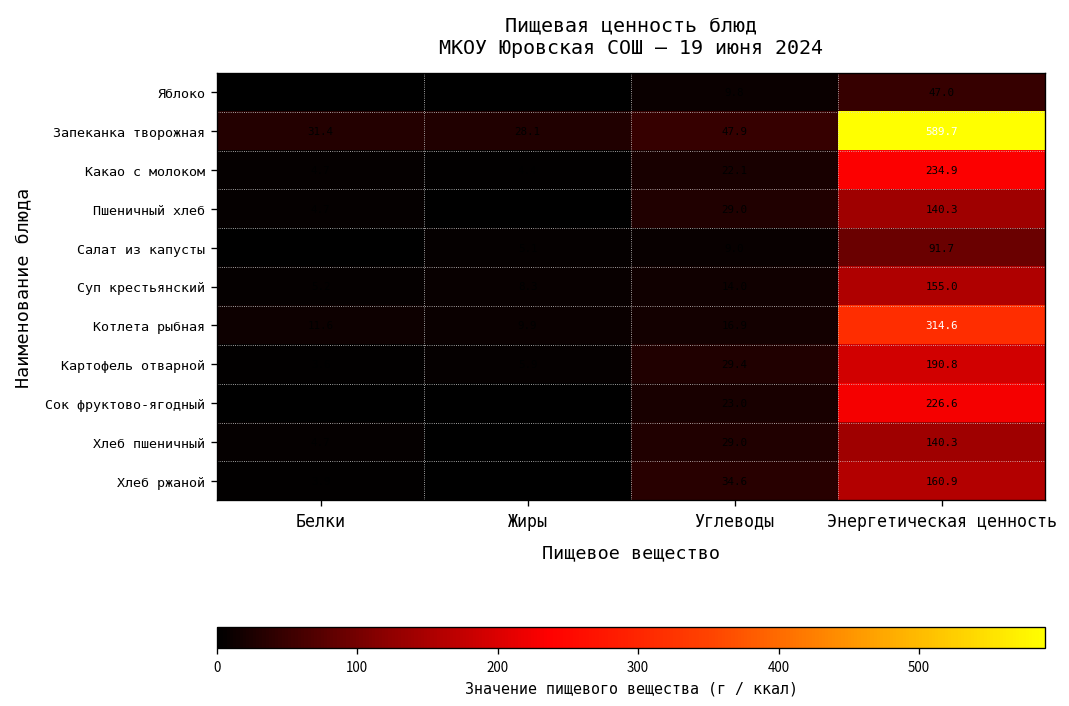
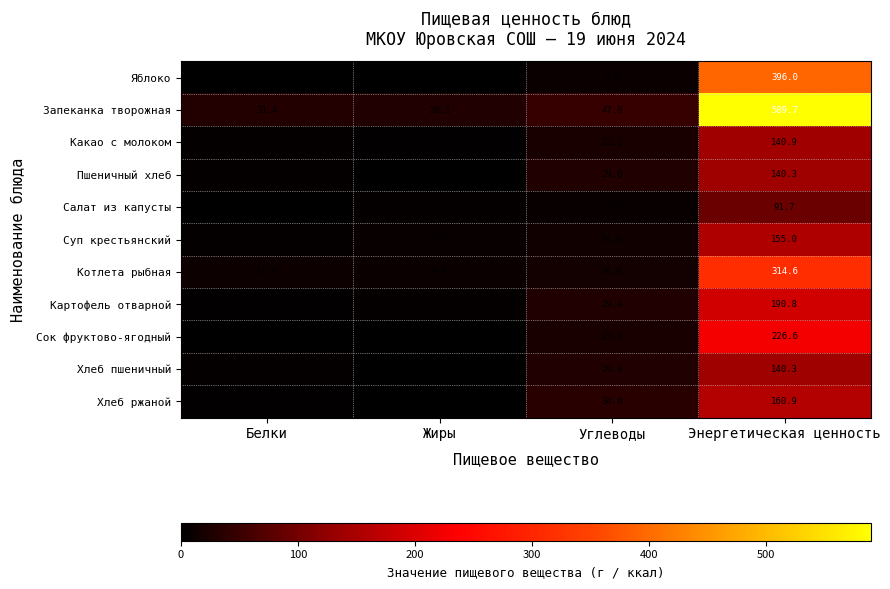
  {
    "Яблоко": {
-     "Энергетическая ценность": 47.0
+     "Энергетическая ценность": 396.0
    },
    "Запеканка творожная": {
      "Углеводы": 47.9,
      "Энергетическая ценность": 589.7
    },
    "Какао с молоком": {
-     "Энергетическая ценность": 234.9
+     "Энергетическая ценность": 140.9
    },
    "Пшеничный хлеб": {
      "Энергетическая ценность": 140.3
    },
    "Салат из капусты": {
      "Энергетическая ценность": 91.7
    },
    "Суп крестьянский": {
      "Энергетическая ценность": 155.0
    },
    "Котлета рыбная": {
      "Энергетическая ценность": 314.6
    },
    "Картофель отварной": {
      "Энергетическая ценность": 190.8
    },
    "Сок фруктово-ягодный": {
      "Энергетическая ценность": 226.6
    },
    "Хлеб пшеничный": {
      "Энергетическая ценность": 140.3
    },
    "Хлеб ржаной": {
      "Энергетическая ценность": 160.9
    }
  }
